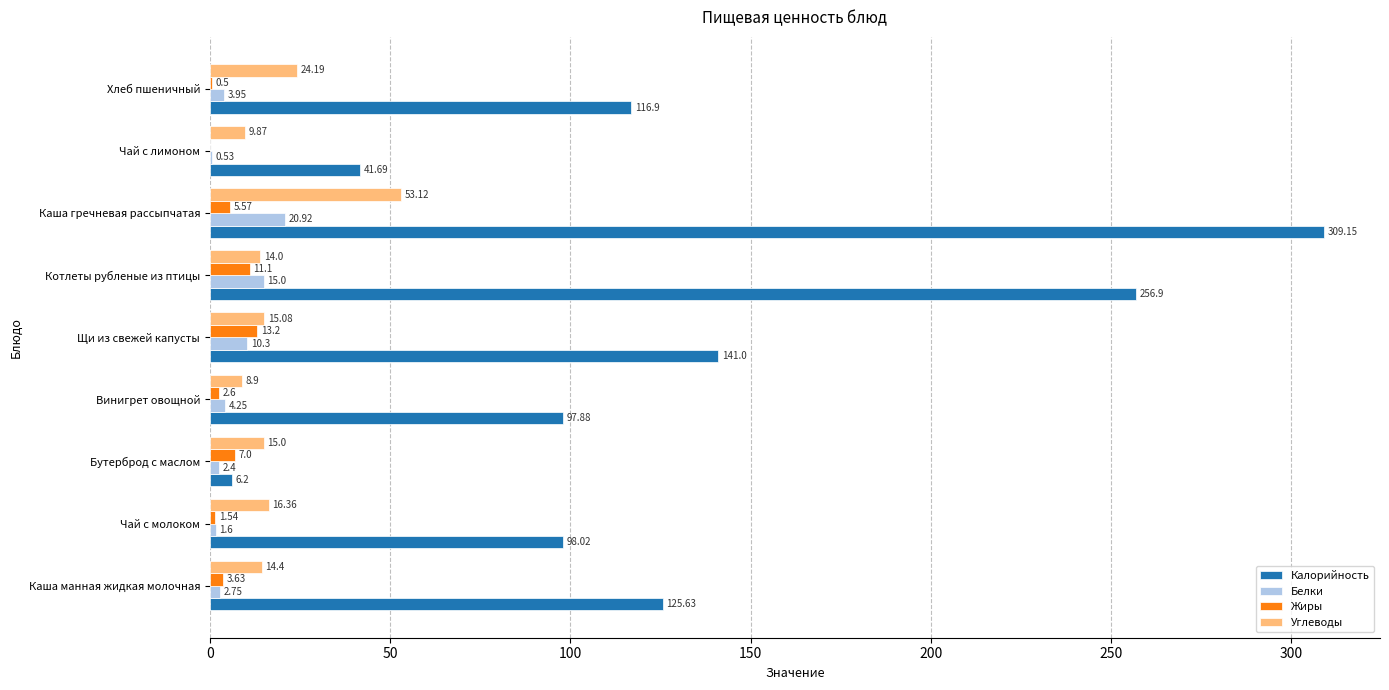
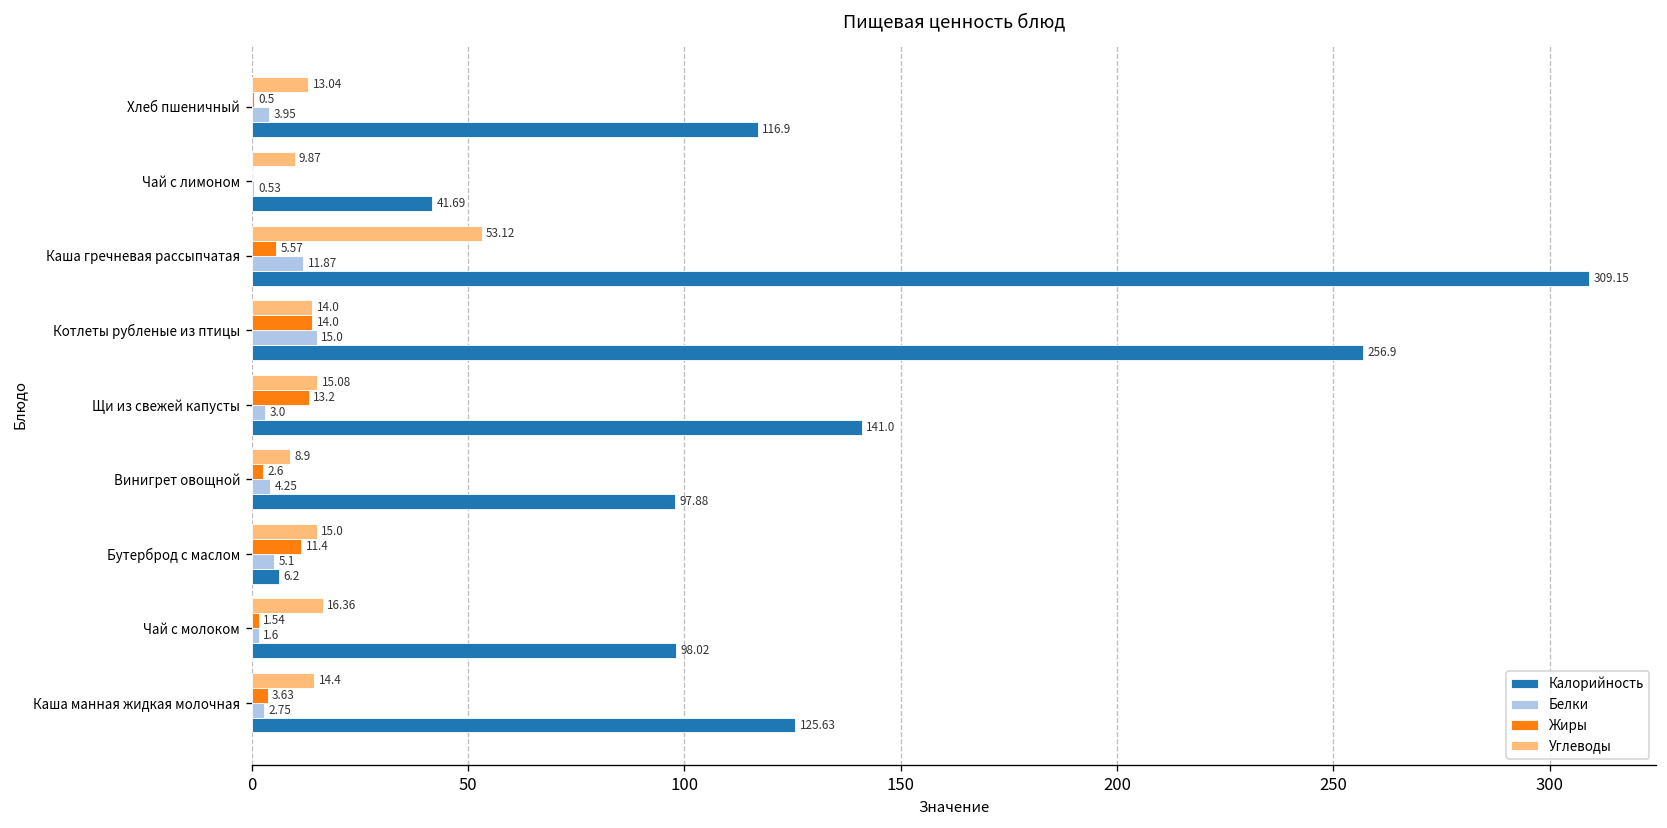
  {
    "Калорийность": {
      "Хлеб пшеничный": 116.9,
      "Чай с лимоном": 41.69,
      "Каша гречневая рассыпчатая": 309.15,
      "Котлеты рубленые из птицы": 256.9,
      "Щи из свежей капусты": 141.0,
      "Винигрет овощной": 97.88,
      "Бутерброд с маслом": 6.2,
      "Чай с молоком": 98.02,
      "Каша манная жидкая молочная": 125.63
    },
    "Белки": {
      "Хлеб пшеничный": 3.95,
      "Чай с лимоном": 0.53,
-     "Каша гречневая рассыпчатая": 20.92,
+     "Каша гречневая рассыпчатая": 11.87,
      "Котлеты рубленые из птицы": 15.0,
-     "Щи из свежей капусты": 10.3,
+     "Щи из свежей капусты": 3.0,
      "Винигрет овощной": 4.25,
-     "Бутерброд с маслом": 2.4,
+     "Бутерброд с маслом": 5.1,
      "Чай с молоком": 1.6,
      "Каша манная жидкая молочная": 2.75
    },
    "Жиры": {
      "Хлеб пшеничный": 0.5,
      "Каша гречневая рассыпчатая": 5.57,
-     "Котлеты рубленые из птицы": 11.1,
+     "Котлеты рубленые из птицы": 14.0,
      "Щи из свежей капусты": 13.2,
      "Винигрет овощной": 2.6,
-     "Бутерброд с маслом": 7.0,
+     "Бутерброд с маслом": 11.4,
      "Чай с молоком": 1.54,
      "Каша манная жидкая молочная": 3.63
    },
    "Углеводы": {
-     "Хлеб пшеничный": 24.19,
+     "Хлеб пшеничный": 13.04,
      "Чай с лимоном": 9.87,
      "Каша гречневая рассыпчатая": 53.12,
      "Котлеты рубленые из птицы": 14.0,
      "Щи из свежей капусты": 15.08,
      "Винигрет овощной": 8.9,
      "Бутерброд с маслом": 15.0,
      "Чай с молоком": 16.36,
      "Каша манная жидкая молочная": 14.4
    }
  }
